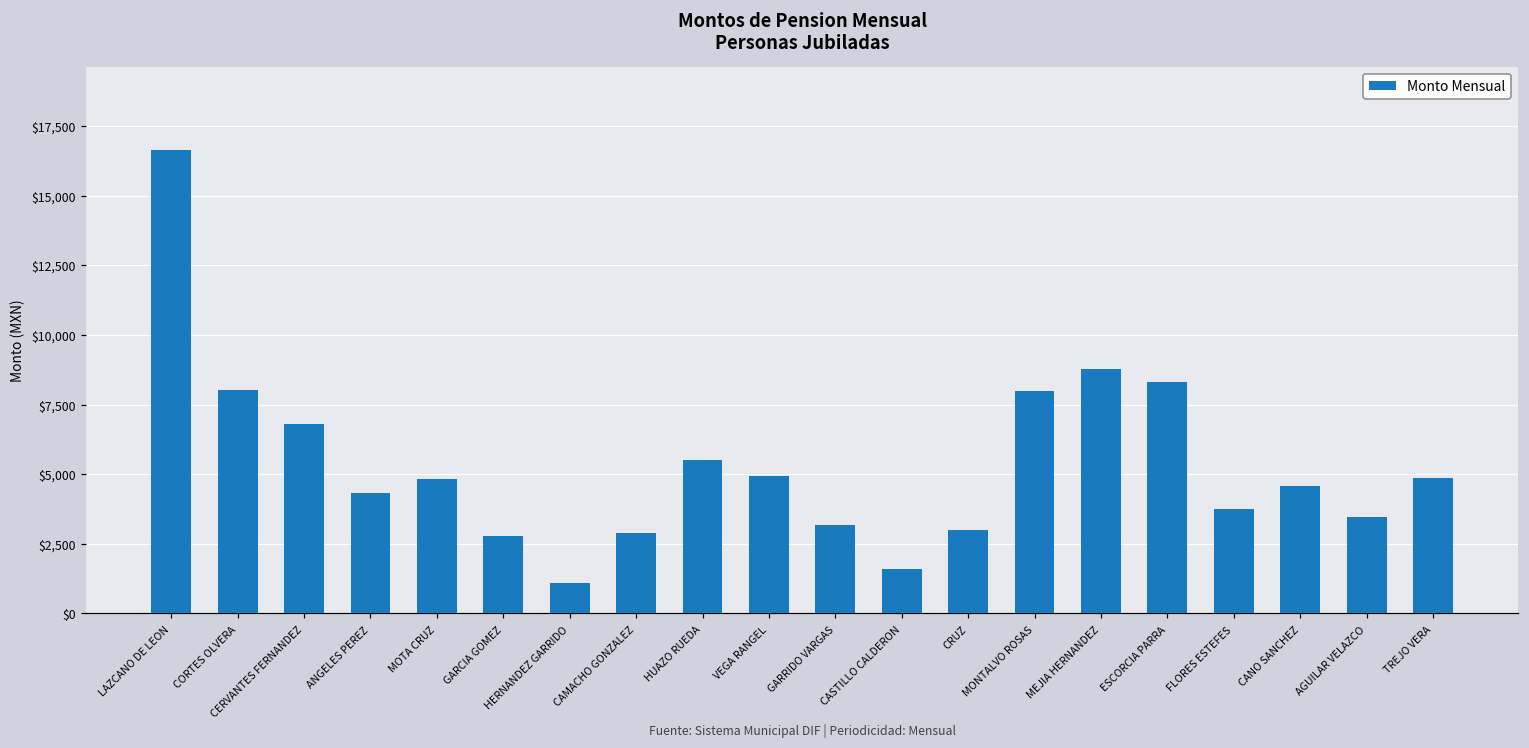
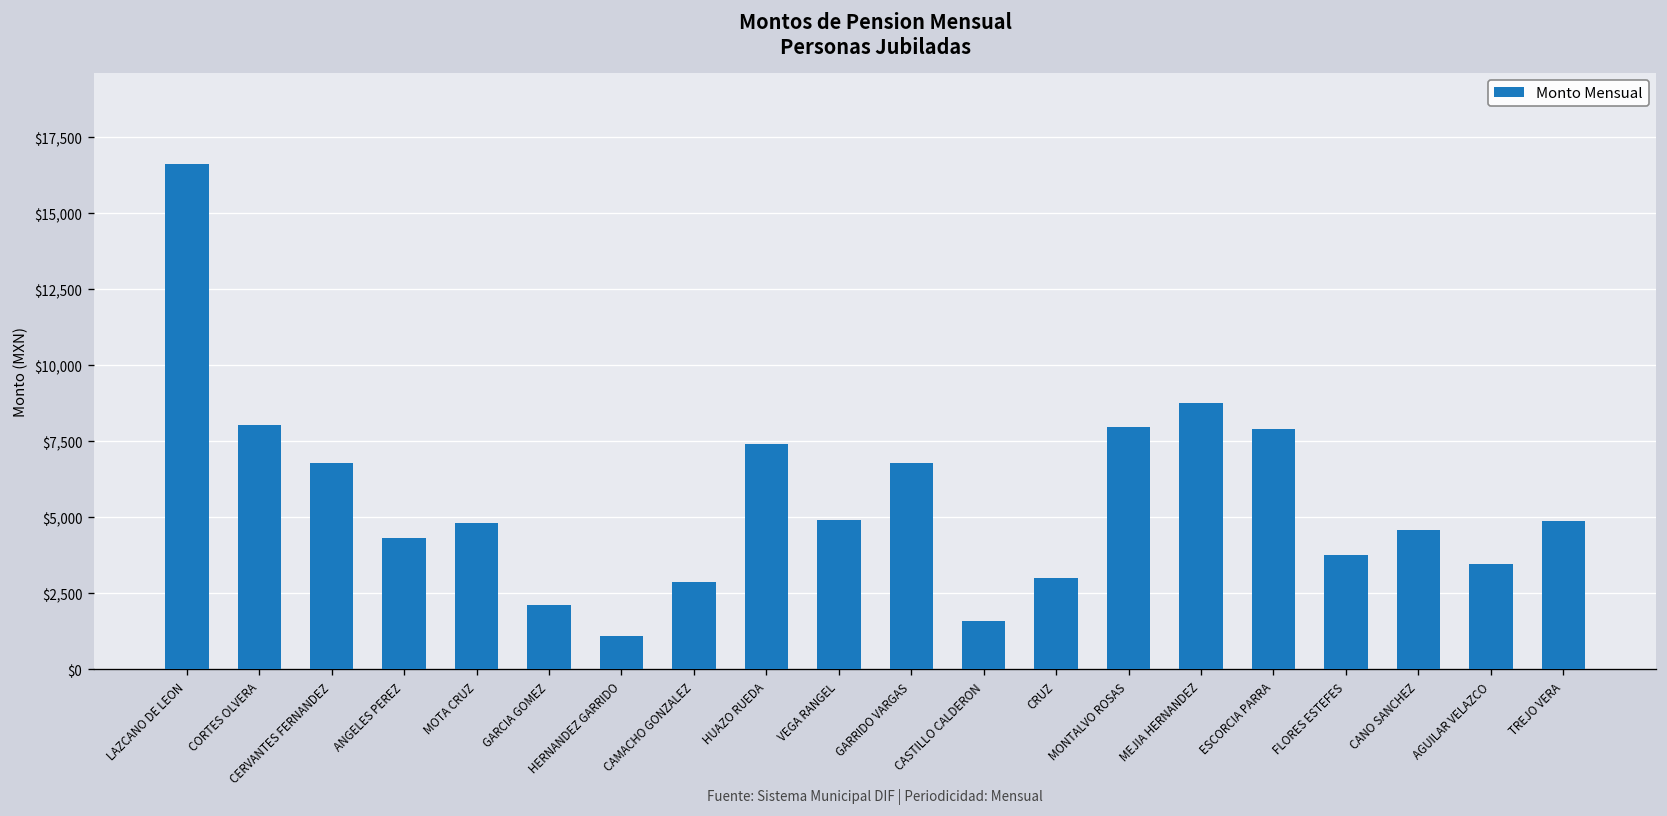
  {
    "LAZCANO DE LEON": "$16,600",
    "CORTES OLVERA": "$8,000",
    "CERVANTES FERNANDEZ": "$6,800",
    "ANGELES PEREZ": "$4,300",
    "MOTA CRUZ": "$4,800",
-   "GARCIA GOMEZ": "$2,800",
+   "GARCIA GOMEZ": "$2,100",
    "HERNANDEZ GARRIDO": "$1,100",
    "CAMACHO GONZALEZ": "$2,900",
-   "HUAZO RUEDA": "$5,500",
+   "HUAZO RUEDA": "$7,400",
    "VEGA RANGEL": "$4,900",
-   "GARRIDO VARGAS": "$3,200",
+   "GARRIDO VARGAS": "$6,800",
    "CASTILLO CALDERON": "$1,600",
    "CRUZ": "$3,000",
    "MONTALVO ROSAS": "$8,000",
    "MEJIA HERNANDEZ": "$8,800",
-   "ESCORCIA PARRA": "$8,300",
+   "ESCORCIA PARRA": "$7,900",
    "FLORES ESTEFES": "$3,800",
    "CANO SANCHEZ": "$4,600",
    "AGUILAR VELAZCO": "$3,500",
    "TREJO VERA": "$4,900"
  }
